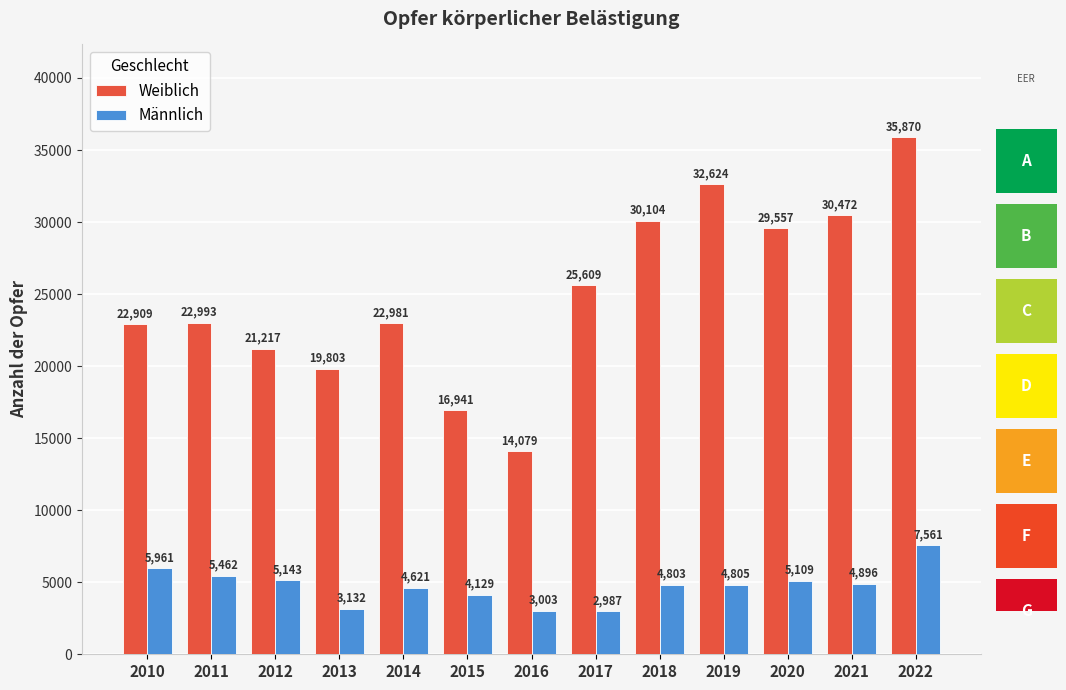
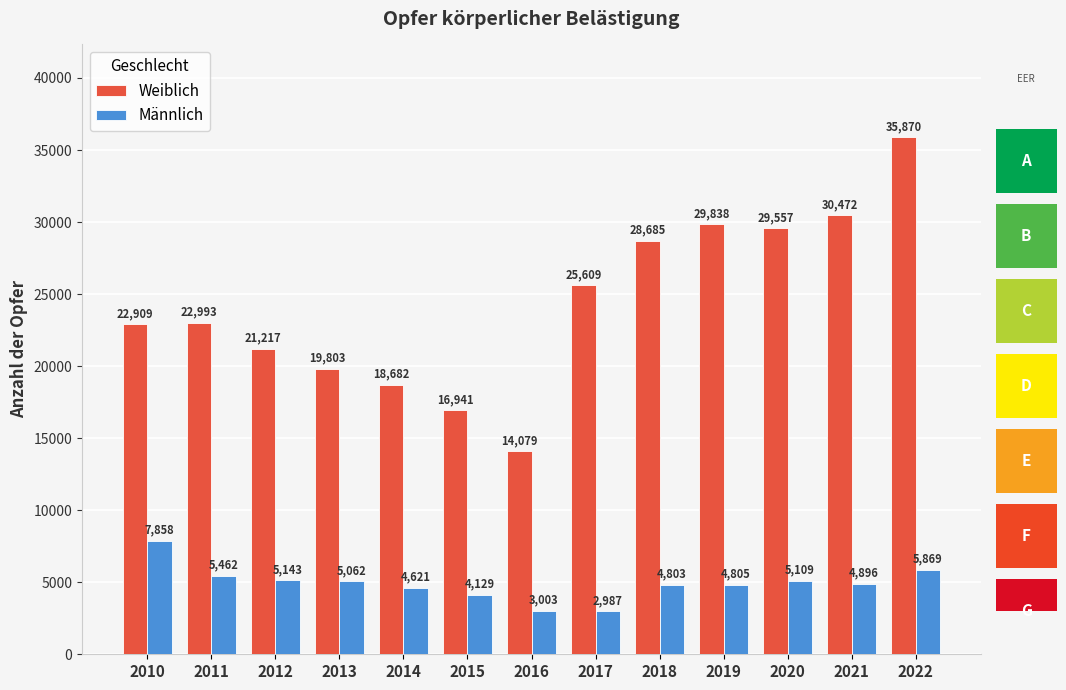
  {
    "Opfer körperlicher Belästigung": {
      "Weiblich": {
        "2010": "22,909",
        "2011": "22,993",
        "2012": "21,217",
        "2013": "19,803",
-       "2014": "22,981",
+       "2014": "18,682",
        "2015": "16,941",
        "2016": "14,079",
        "2017": "25,609",
-       "2018": "30,104",
-       "2019": "32,624",
+       "2018": "28,685",
+       "2019": "29,838",
        "2020": "29,557",
        "2021": "30,472",
        "2022": "35,870"
      },
      "Männlich": {
-       "2010": "5,961",
+       "2010": "7,858",
        "2011": "5,462",
        "2012": "5,143",
-       "2013": "3,132",
+       "2013": "5,062",
        "2014": "4,621",
        "2015": "4,129",
        "2016": "3,003",
        "2017": "2,987",
        "2018": "4,803",
        "2019": "4,805",
        "2020": "5,109",
        "2021": "4,896",
-       "2022": "7,561"
+       "2022": "5,869"
      }
    }
  }
